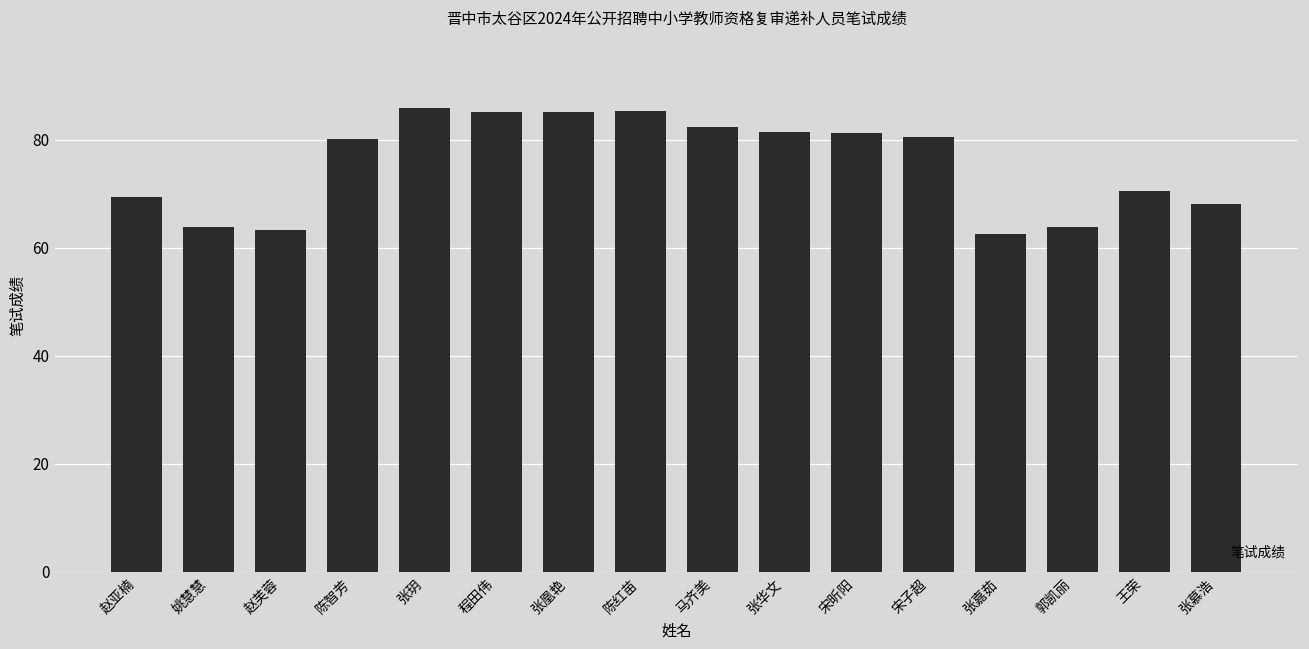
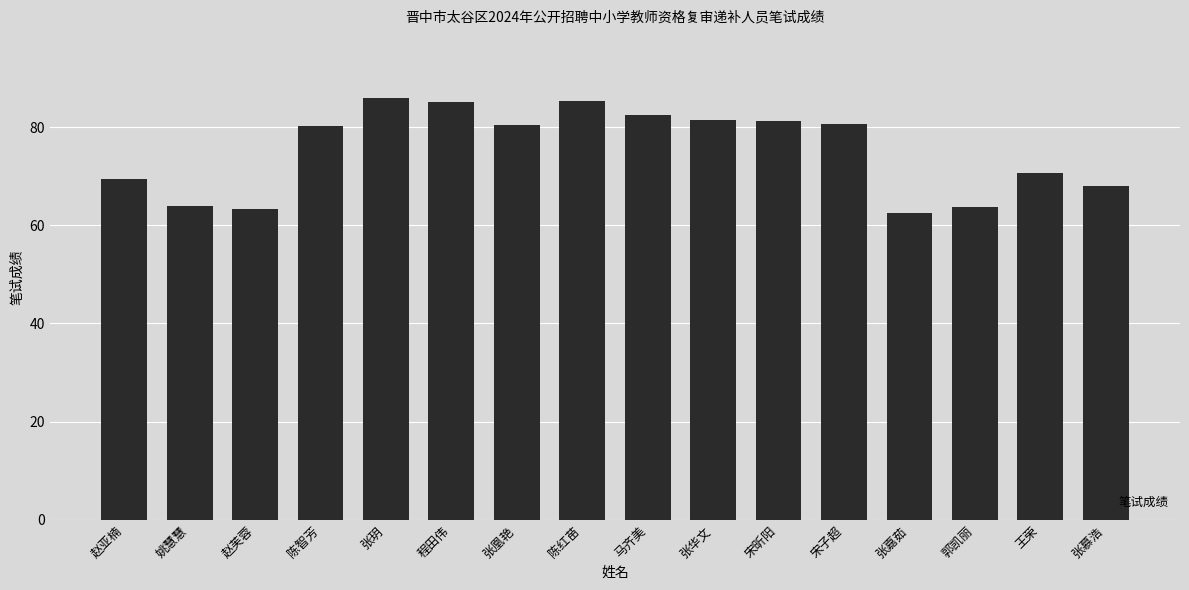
  {
    "赵亚楠": 69,
    "姚慧慧": 64,
    "赵芙蓉": 63,
    "陈智芳": 80,
    "张玥": 86,
    "程田伟": 85,
-   "张凰艳": 85,
+   "张凰艳": 80,
    "陈红苗": 85,
    "马齐美": 82,
    "张华文": 81,
    "宋昕阳": 81,
    "宋子超": 81,
    "张嘉茹": 62,
    "郭凯丽": 64,
    "王荣": 71,
    "张慕浩": 68
  }
